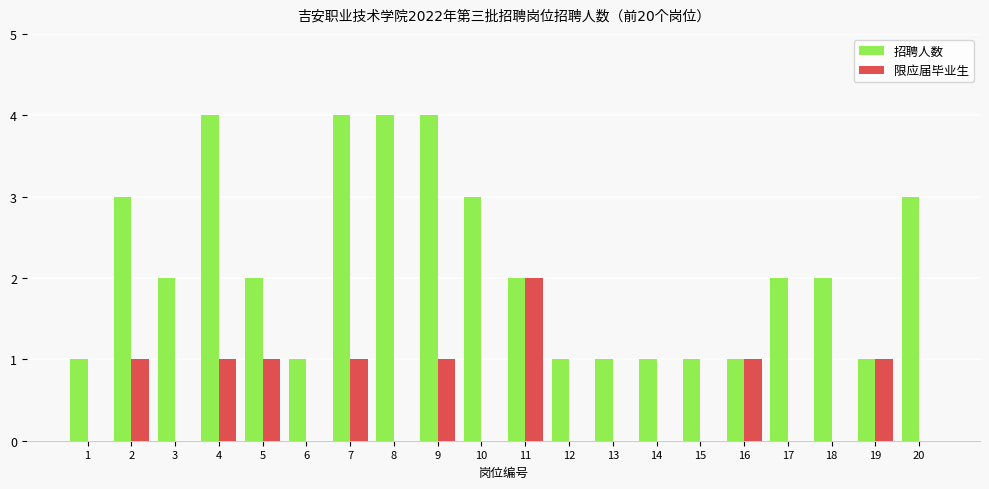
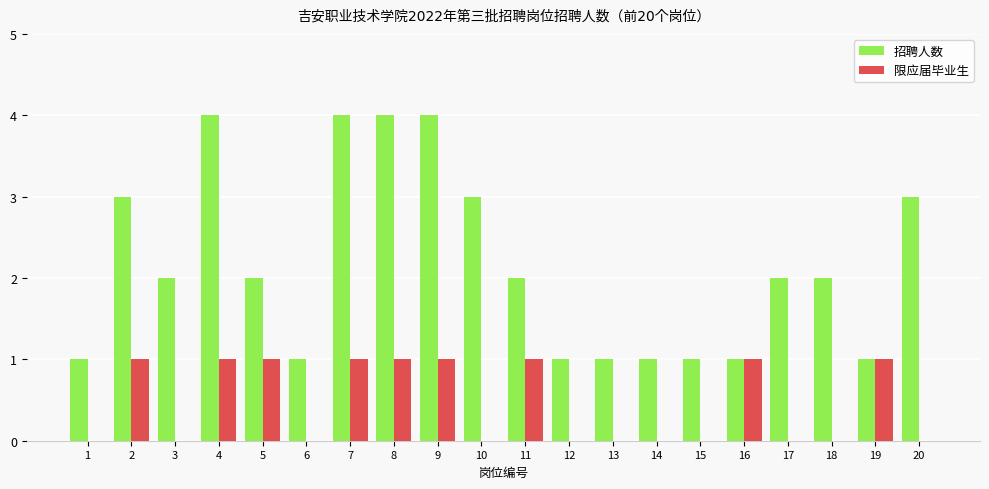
  {
    "招聘人数": {
      "1": 1,
      "2": 3,
      "3": 2,
      "4": 4,
      "5": 2,
      "6": 1,
      "7": 4,
      "8": 4,
      "9": 4,
      "10": 3,
      "11": 2,
      "12": 1,
      "13": 1,
      "14": 1,
      "15": 1,
      "16": 1,
      "17": 2,
      "18": 2,
      "19": 1,
      "20": 3
    },
    "限应届毕业生": {
      "1": 0,
      "2": 1,
      "3": 0,
      "4": 1,
      "5": 1,
      "6": 0,
      "7": 1,
-     "8": 0,
+     "8": 1,
      "9": 1,
      "10": 0,
-     "11": 2,
+     "11": 1,
      "12": 0,
      "13": 0,
      "14": 0,
      "15": 0,
      "16": 1,
      "17": 0,
      "18": 0,
      "19": 1,
      "20": 0
    }
  }
